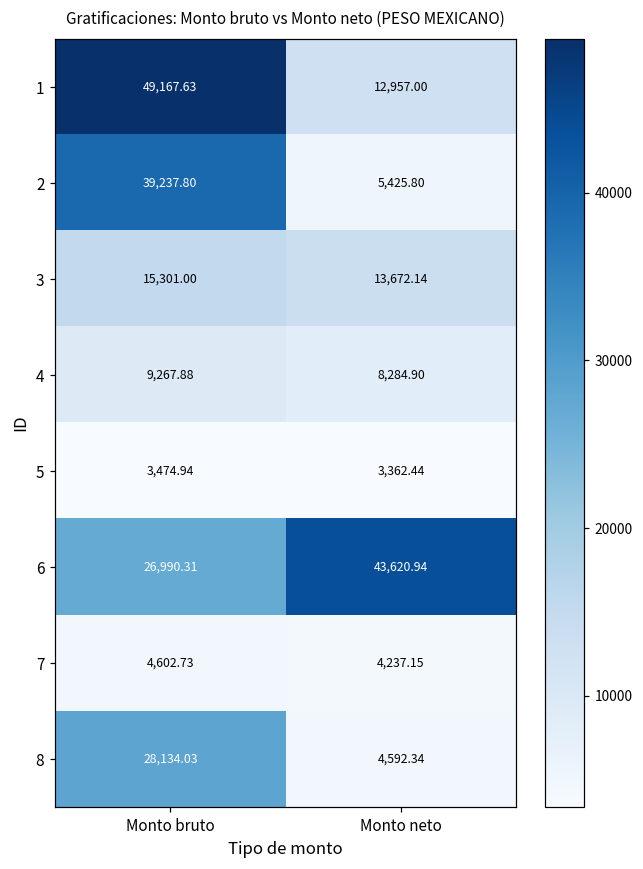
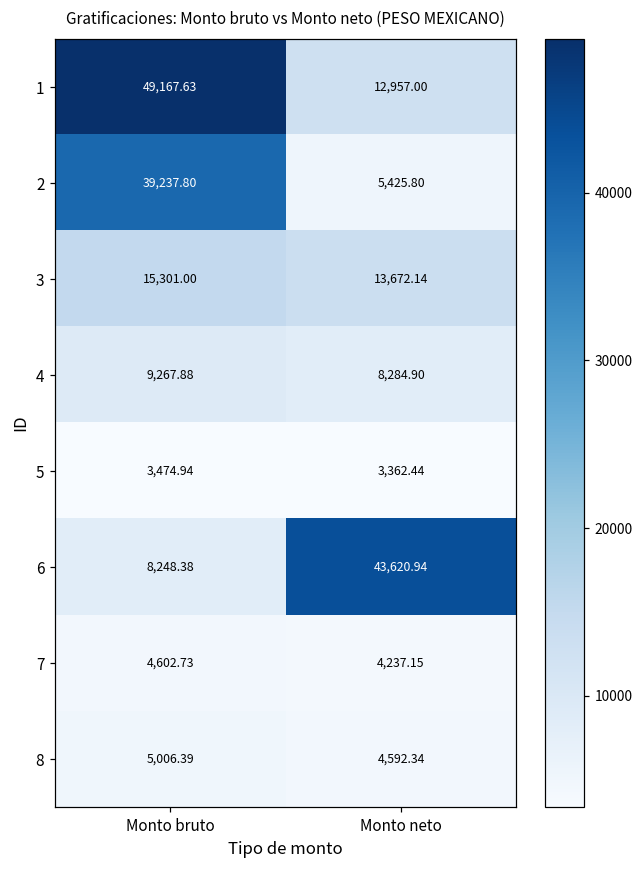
  {
    "1": {
      "Monto bruto": "49,167.63",
      "Monto neto": "12,957.00"
    },
    "2": {
      "Monto bruto": "39,237.80",
      "Monto neto": "5,425.80"
    },
    "3": {
      "Monto bruto": "15,301.00",
      "Monto neto": "13,672.14"
    },
    "4": {
      "Monto bruto": "9,267.88",
      "Monto neto": "8,284.90"
    },
    "5": {
      "Monto bruto": "3,474.94",
      "Monto neto": "3,362.44"
    },
    "6": {
-     "Monto bruto": "26,990.31",
+     "Monto bruto": "8,248.38",
      "Monto neto": "43,620.94"
    },
    "7": {
      "Monto bruto": "4,602.73",
      "Monto neto": "4,237.15"
    },
    "8": {
-     "Monto bruto": "28,134.03",
+     "Monto bruto": "5,006.39",
      "Monto neto": "4,592.34"
    }
  }
